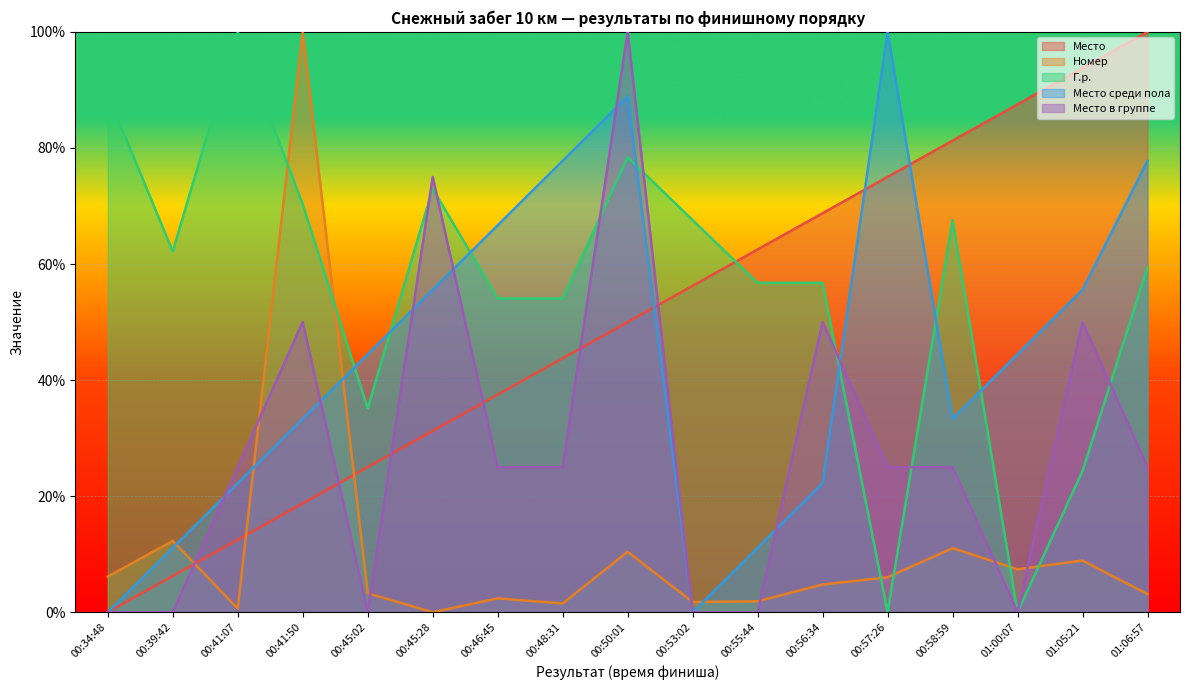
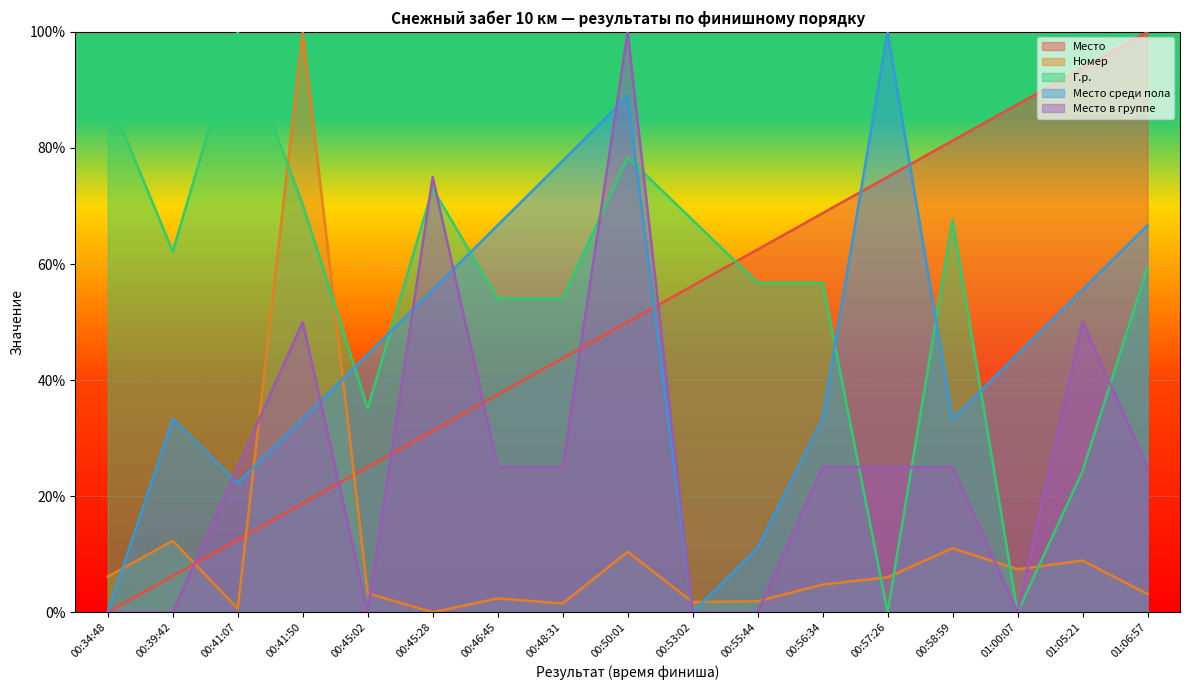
  {
    "Г.р.": {
      "00:34:48": "89%",
      "00:39:42": "62%",
      "00:41:07": "100%",
      "00:41:50": "70%",
      "00:45:02": "35%",
      "00:45:28": "73%",
      "00:46:45": "54%",
      "00:48:31": "54%",
      "00:50:01": "78%",
      "00:53:02": "68%",
      "00:55:44": "57%",
      "00:56:34": "57%",
      "00:57:26": "0%",
      "00:58:59": "68%",
      "01:05:21": "24%",
      "01:06:57": "59%"
    },
    "Место среди пола": {
-     "00:39:42": "11%",
+     "00:39:42": "33%",
      "00:41:07": "22%",
      "00:41:50": "33%",
      "00:45:02": "44%",
      "00:45:28": "56%",
      "00:46:45": "67%",
      "00:48:31": "78%",
      "00:50:01": "89%",
      "00:55:44": "11%",
-     "00:56:34": "22%",
+     "00:56:34": "33%",
      "00:57:26": "100%",
      "00:58:59": "33%",
      "01:00:07": "44%",
      "01:05:21": "56%",
-     "01:06:57": "78%"
+     "01:06:57": "67%"
    },
    "Место в группе": {
      "00:39:42": "0%",
      "00:41:07": "25%",
      "00:41:50": "50%",
      "00:45:02": "0%",
      "00:45:28": "75%",
      "00:46:45": "25%",
      "00:48:31": "25%",
      "00:50:01": "100%",
      "00:55:44": "0%",
-     "00:56:34": "50%",
+     "00:56:34": "25%",
      "00:57:26": "25%",
      "00:58:59": "25%",
      "01:05:21": "50%",
      "01:06:57": "25%"
    }
  }
